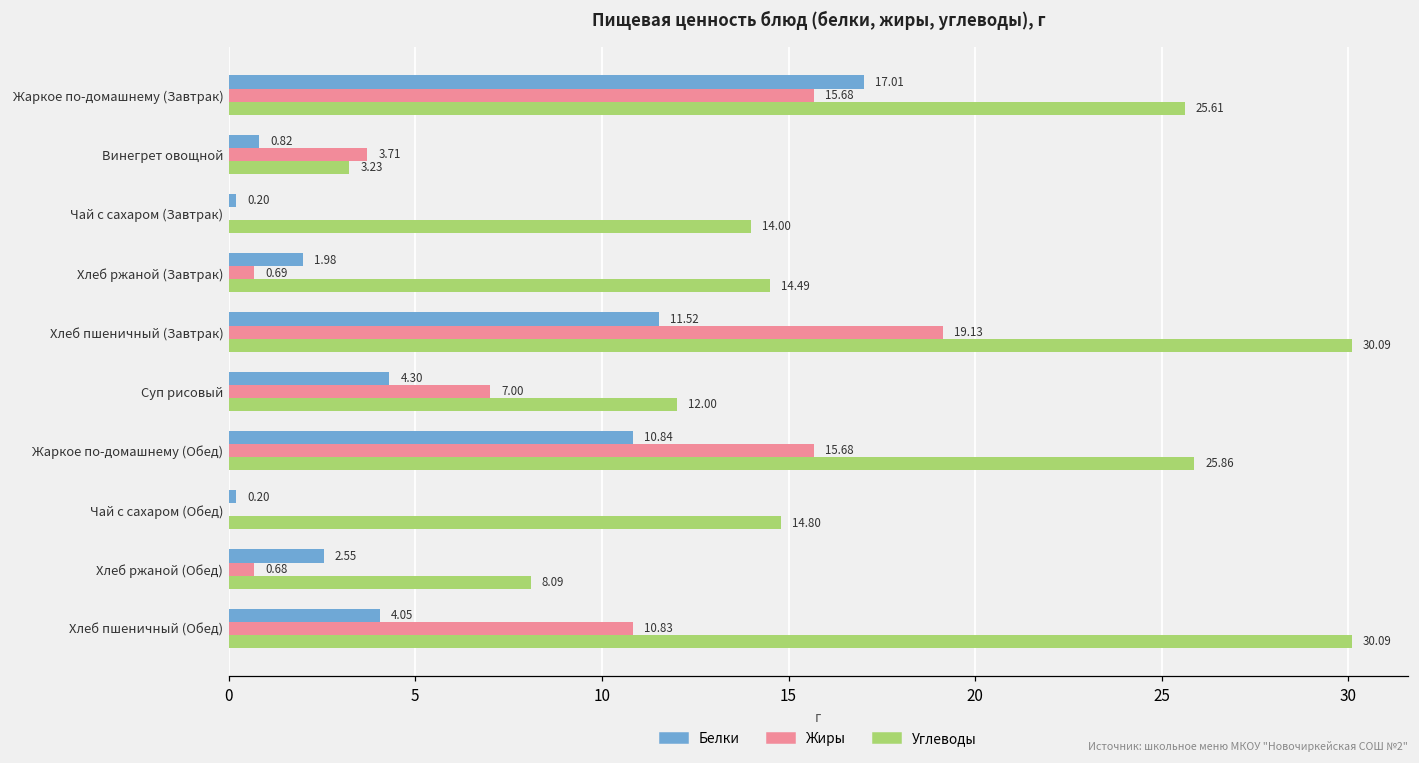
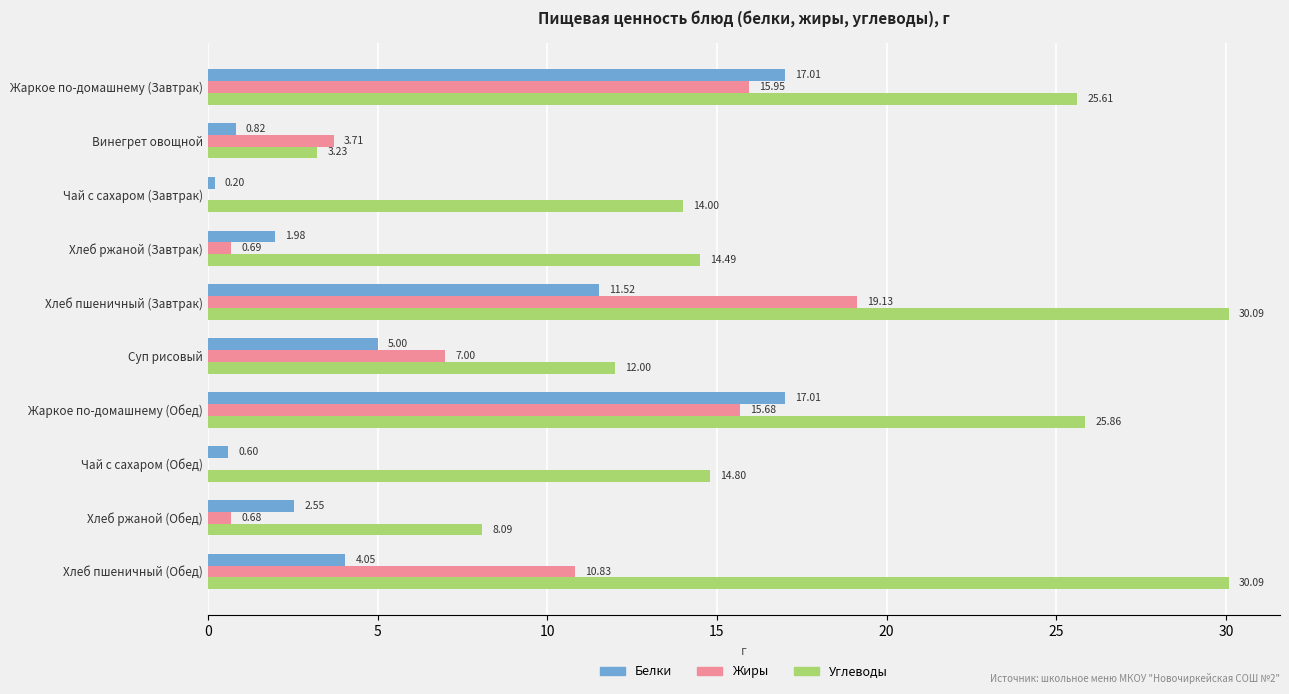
  {
    "Белки": {
      "Жаркое по-домашнему (Завтрак)": 17.01,
      "Винегрет овощной": 0.82,
      "Чай с сахаром (Завтрак)": 0.20,
      "Хлеб ржаной (Завтрак)": 1.98,
      "Хлеб пшеничный (Завтрак)": 11.52,
-     "Суп рисовый": 4.30,
-     "Жаркое по-домашнему (Обед)": 10.84,
-     "Чай с сахаром (Обед)": 0.20,
+     "Суп рисовый": 5.00,
+     "Жаркое по-домашнему (Обед)": 17.01,
+     "Чай с сахаром (Обед)": 0.60,
      "Хлеб ржаной (Обед)": 2.55,
      "Хлеб пшеничный (Обед)": 4.05
    },
    "Жиры": {
-     "Жаркое по-домашнему (Завтрак)": 15.68,
+     "Жаркое по-домашнему (Завтрак)": 15.95,
      "Винегрет овощной": 3.71,
      "Хлеб ржаной (Завтрак)": 0.69,
      "Хлеб пшеничный (Завтрак)": 19.13,
      "Суп рисовый": 7.00,
      "Жаркое по-домашнему (Обед)": 15.68,
      "Хлеб ржаной (Обед)": 0.68,
      "Хлеб пшеничный (Обед)": 10.83
    },
    "Углеводы": {
      "Жаркое по-домашнему (Завтрак)": 25.61,
      "Винегрет овощной": 3.23,
      "Чай с сахаром (Завтрак)": 14.00,
      "Хлеб ржаной (Завтрак)": 14.49,
      "Хлеб пшеничный (Завтрак)": 30.09,
      "Суп рисовый": 12.00,
      "Жаркое по-домашнему (Обед)": 25.86,
      "Чай с сахаром (Обед)": 14.80,
      "Хлеб ржаной (Обед)": 8.09,
      "Хлеб пшеничный (Обед)": 30.09
    }
  }
